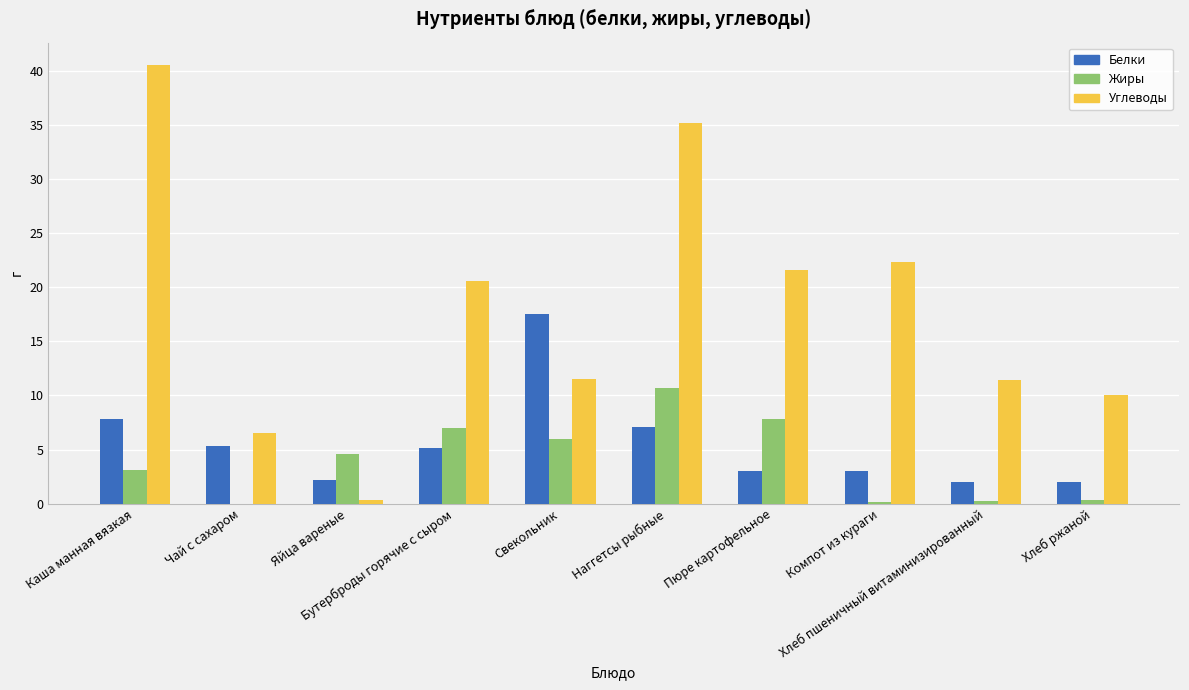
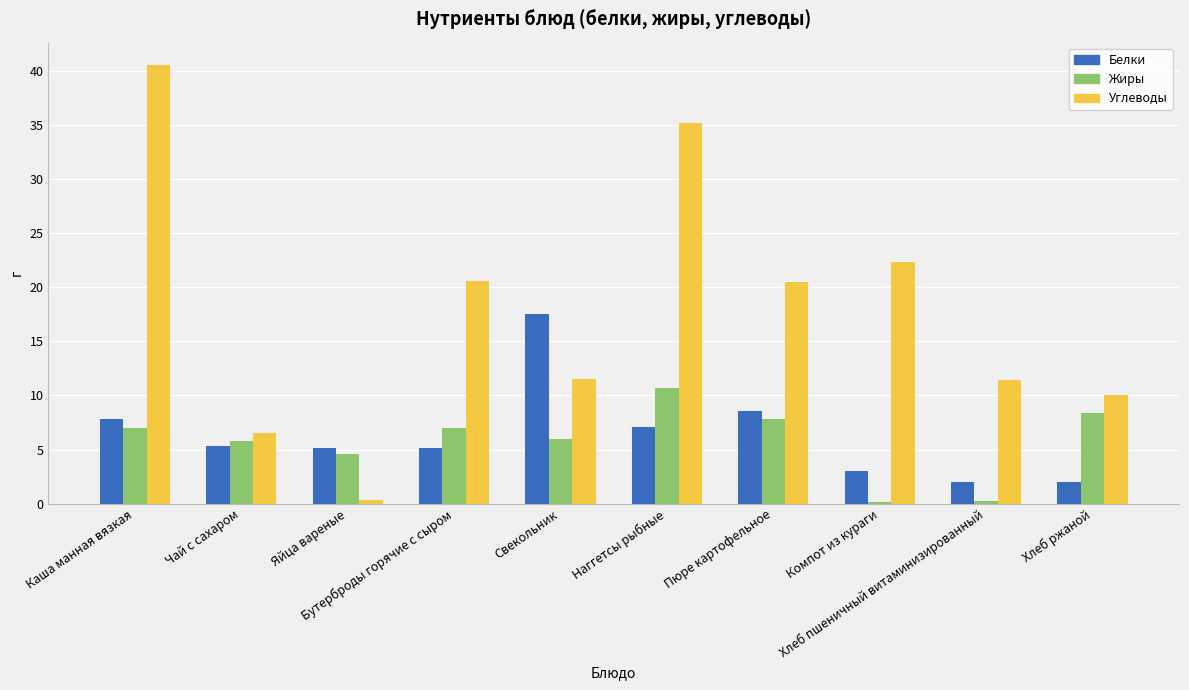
  {
    "Белки": {
      "Каша манная вязкая": 7.8,
      "Чай с сахаром": 5.3,
-     "Яйца вареные": 2.2,
+     "Яйца вареные": 5.1,
      "Бутерброды горячие с сыром": 5.1,
      "Свекольник": 17.5,
      "Наггетсы рыбные": 7.1,
-     "Пюре картофельное": 3.1,
+     "Пюре картофельное": 8.6,
      "Компот из кураги": 3.1,
      "Хлеб пшеничный витаминизированный": 2.0,
      "Хлеб ржаной": 2.0
    },
    "Жиры": {
-     "Каша манная вязкая": 3.1,
-     "Чай с сахаром": 0.0,
+     "Каша манная вязкая": 7.0,
+     "Чай с сахаром": 5.8,
      "Яйца вареные": 4.6,
      "Бутерброды горячие с сыром": 7.0,
      "Свекольник": 5.9,
      "Наггетсы рыбные": 10.7,
      "Пюре картофельное": 7.8,
      "Хлеб пшеничный витаминизированный": 0.3,
-     "Хлеб ржаной": 0.4
+     "Хлеб ржаной": 8.4
    },
    "Углеводы": {
      "Каша манная вязкая": 40.6,
      "Чай с сахаром": 6.5,
      "Яйца вареные": 0.3,
      "Бутерброды горячие с сыром": 20.6,
      "Свекольник": 11.5,
      "Наггетсы рыбные": 35.2,
-     "Пюре картофельное": 21.6,
+     "Пюре картофельное": 20.5,
      "Компот из кураги": 22.4,
      "Хлеб пшеничный витаминизированный": 11.4,
      "Хлеб ржаной": 10.0
    }
  }
